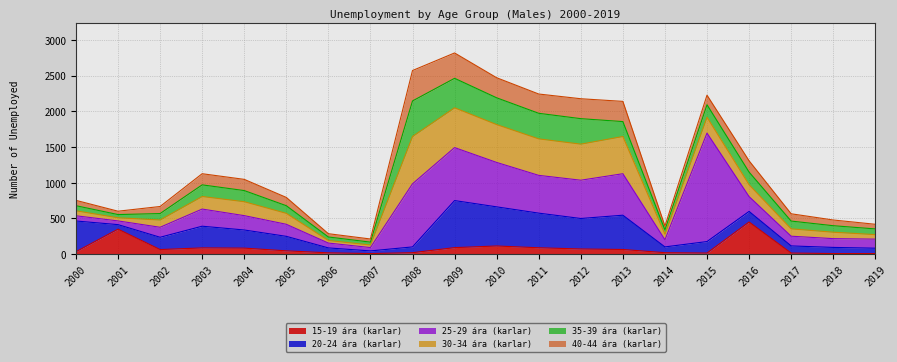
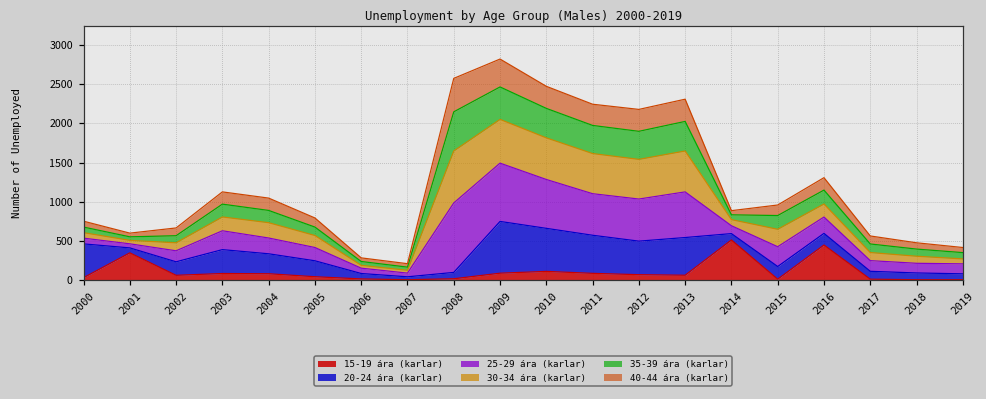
  {
    "15-19 ára (karlar)": {
      "2000": 0,
      "2001": 400,
      "2002": 100,
      "2003": 100,
      "2004": 100,
      "2005": 0,
      "2006": 0,
      "2007": 0,
      "2008": 0,
      "2009": 100,
      "2010": 100,
      "2011": 100,
      "2012": 100,
      "2013": 100,
-     "2014": 0,
+     "2014": 500,
      "2015": 0,
      "2016": 500,
      "2017": 0,
      "2018": 0,
      "2019": 0
    },
    "20-24 ára (karlar)": {
      "2000": 400,
      "2001": 100,
      "2002": 200,
      "2003": 300,
      "2004": 300,
      "2005": 200,
      "2006": 100,
      "2007": 0,
      "2008": 100,
      "2009": 700,
      "2010": 500,
      "2011": 500,
      "2012": 400,
      "2013": 500,
      "2014": 100,
      "2015": 200,
      "2016": 100,
      "2017": 100,
      "2018": 100,
      "2019": 100
    },
    "25-29 ára (karlar)": {
      "2000": 100,
      "2001": 100,
      "2002": 100,
      "2003": 200,
      "2004": 200,
      "2005": 200,
      "2008": 900,
      "2009": 700,
      "2010": 600,
      "2011": 500,
      "2012": 500,
      "2013": 600,
      "2014": 100,
-     "2015": 1500,
+     "2015": 300,
      "2016": 200,
      "2017": 100,
      "2018": 100,
      "2019": 100
    },
    "35-39 ára (karlar)": {
      "2000": 100,
      "2001": 0,
      "2002": 100,
      "2003": 200,
      "2004": 200,
      "2005": 100,
      "2006": 0,
      "2007": 0,
      "2008": 500,
      "2009": 400,
      "2010": 400,
      "2011": 400,
      "2012": 400,
-     "2013": 200,
+     "2013": 400,
      "2014": 100,
      "2015": 200,
      "2016": 200,
      "2017": 100,
      "2018": 100,
      "2019": 100
    }
  }
